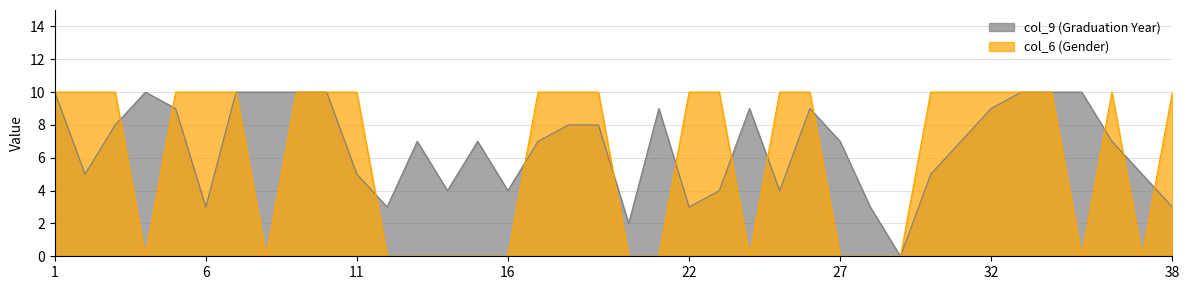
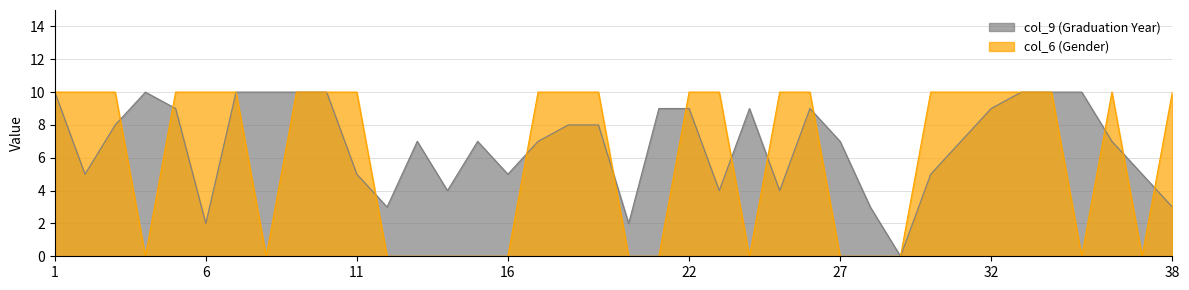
  {
    "col_9 (Graduation Year)": {
-     "6": 3.0,
+     "6": 2.0,
      "11": 5.0,
-     "16": 4.0,
-     "22": 3.0,
+     "16": 5.0,
+     "22": 9.0,
      "27": 7.0,
      "32": 9.0,
      "38": 3.0
    },
    "col_6 (Gender)": {
      "6": 10.0,
      "11": 10.0,
      "16": 0.0,
      "22": 10.0,
      "27": 0.0,
      "32": 10.0,
      "38": 10.0
    }
  }
